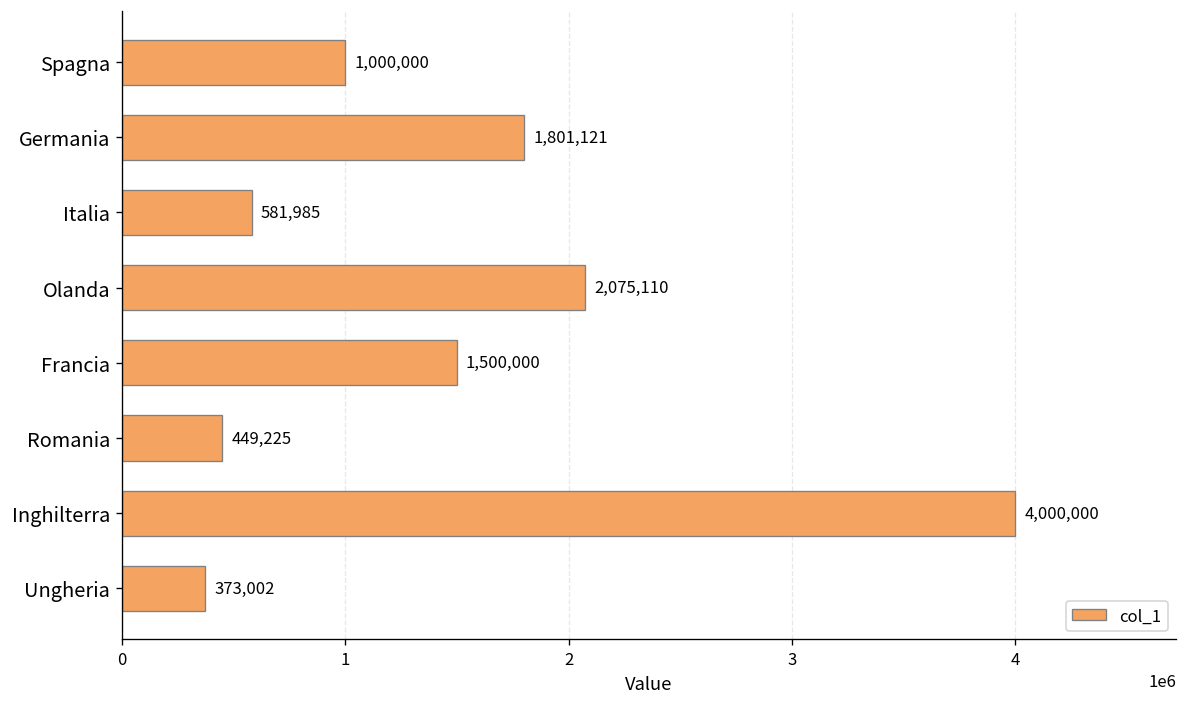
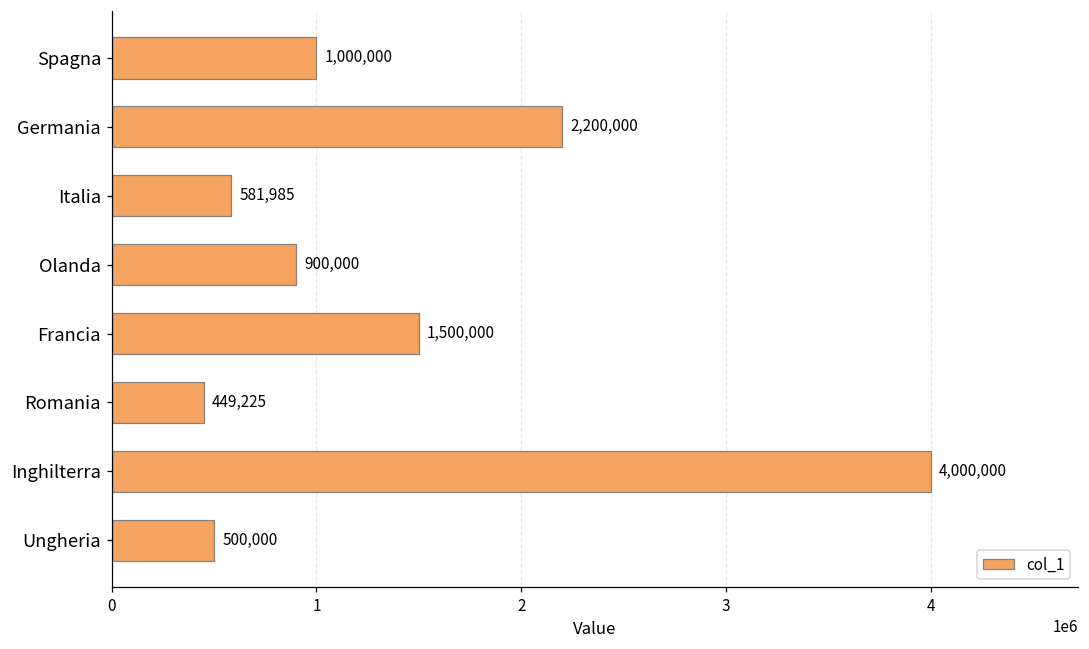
  {
    "Spagna": "1,000,000",
-   "Germania": "1,801,121",
+   "Germania": "2,200,000",
    "Italia": "581,985",
-   "Olanda": "2,075,110",
+   "Olanda": "900,000",
    "Francia": "1,500,000",
    "Romania": "449,225",
    "Inghilterra": "4,000,000",
-   "Ungheria": "373,002"
+   "Ungheria": "500,000"
  }
